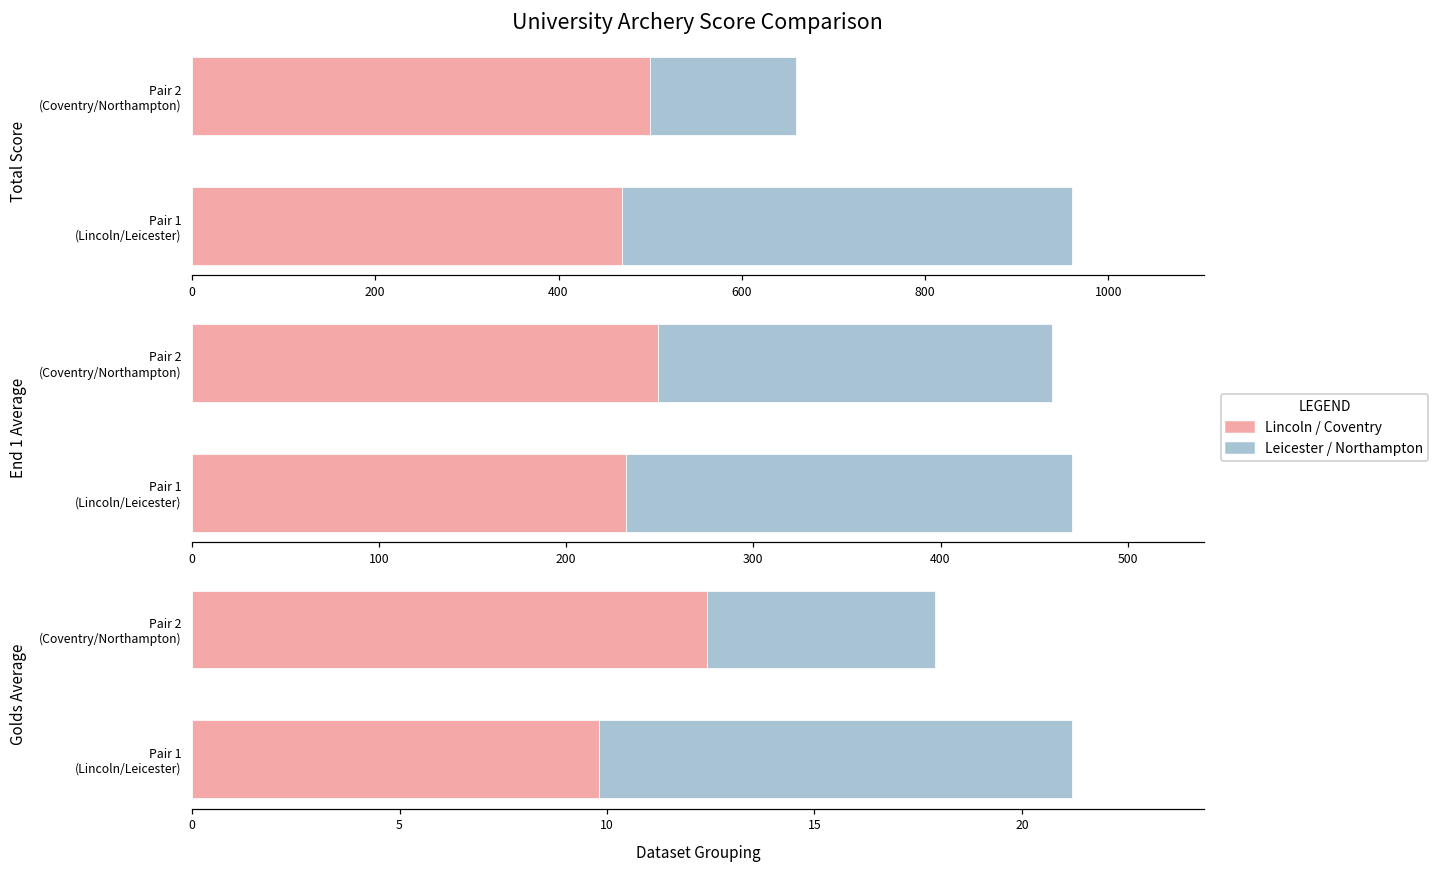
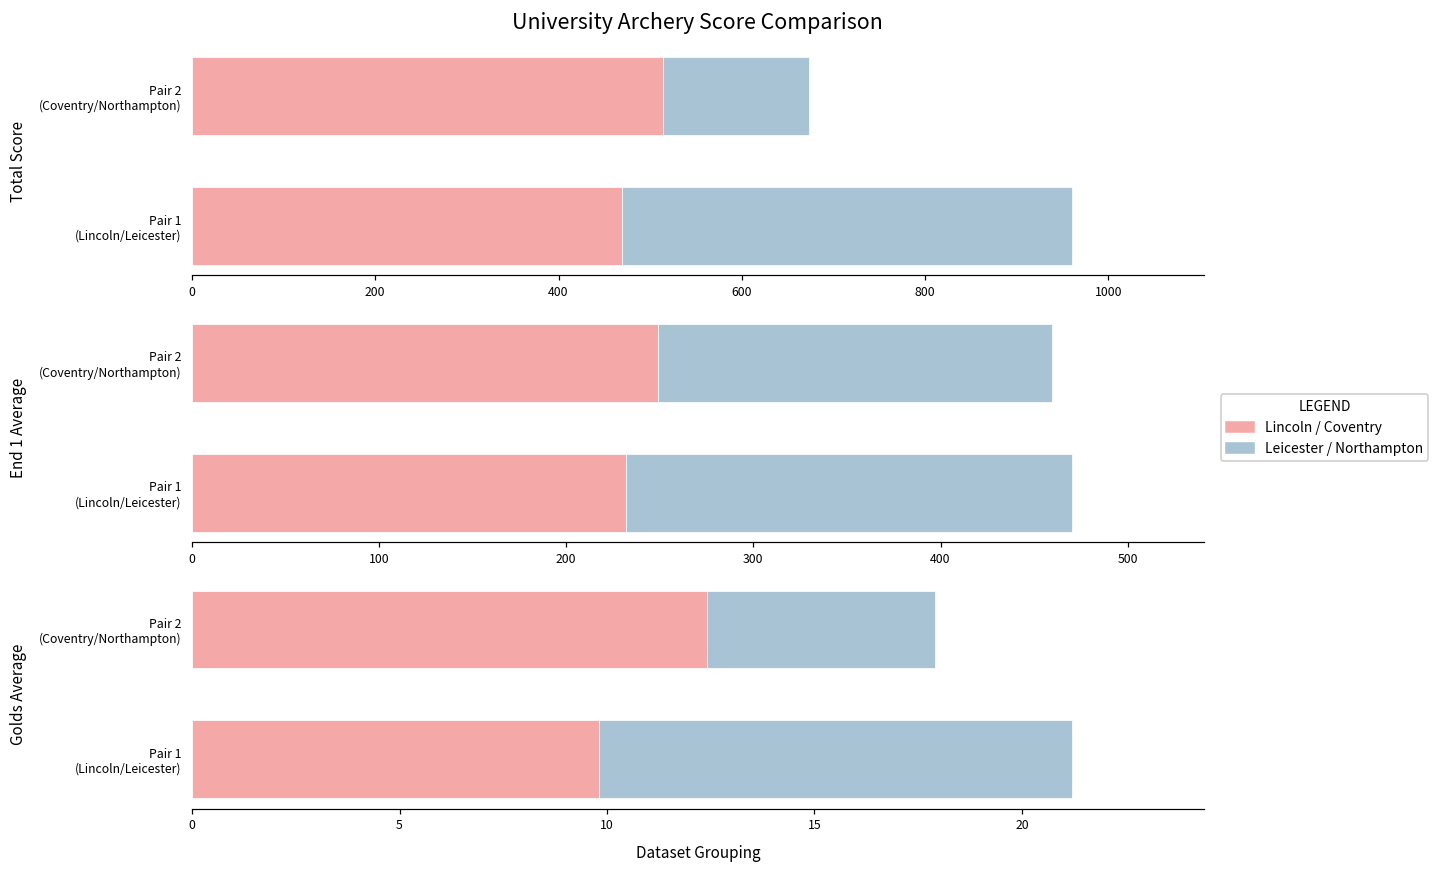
  {
    "University Archery Score Comparison": {
      "Lincoln / Coventry": {
-       "Pair 2 (Coventry/Northampton)": 500,
+       "Pair 2 (Coventry/Northampton)": 510,
        "Pair 1 (Lincoln/Leicester)": 470
      },
      "Leicester / Northampton": {
        "Pair 2 (Coventry/Northampton)": 160,
        "Pair 1 (Lincoln/Leicester)": 490
      }
    }
  }
